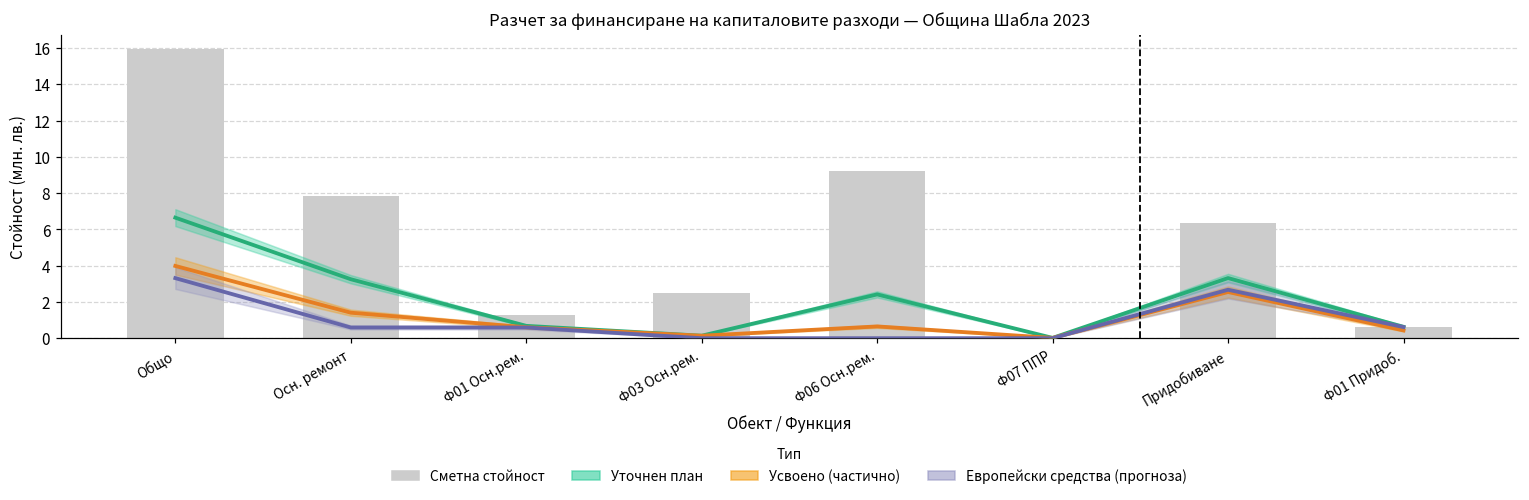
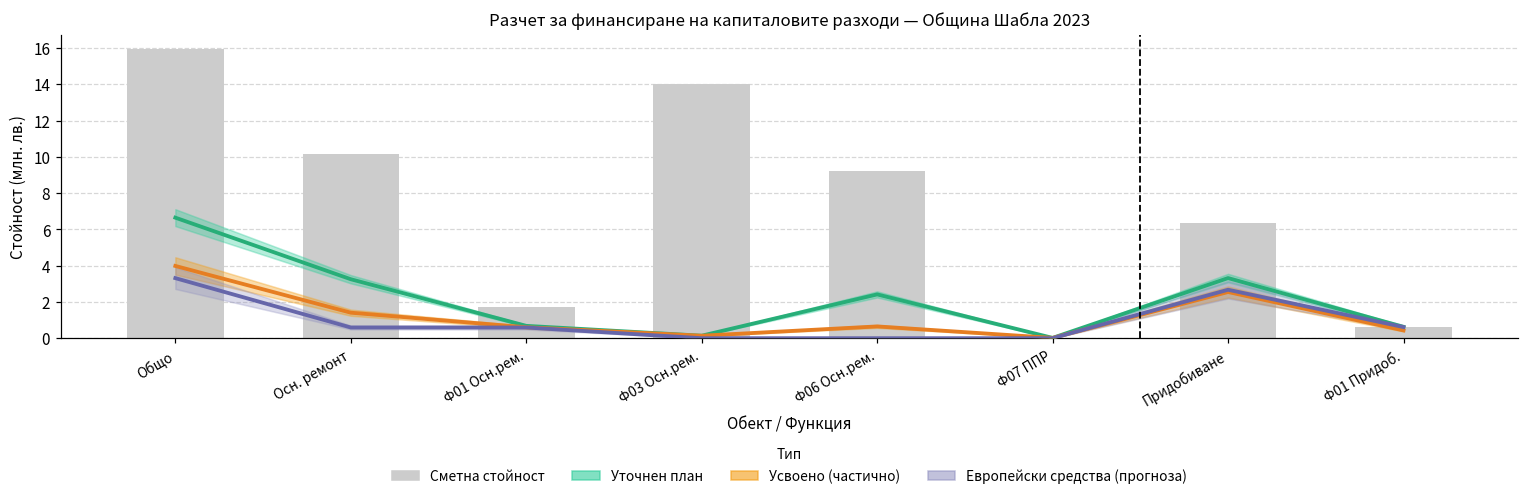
  {
    "Сметна стойност": {
      "Общо": 15.9,
-     "Осн. ремонт": 7.8,
-     "Ф01 Осн.рем.": 1.3,
-     "Ф03 Осн.рем.": 2.5,
+     "Осн. ремонт": 10.2,
+     "Ф01 Осн.рем.": 1.7,
+     "Ф03 Осн.рем.": 14.0,
      "Ф06 Осн.рем.": 9.2,
      "Придобиване": 6.3,
      "Ф01 Придоб.": 0.6
    }
  }
